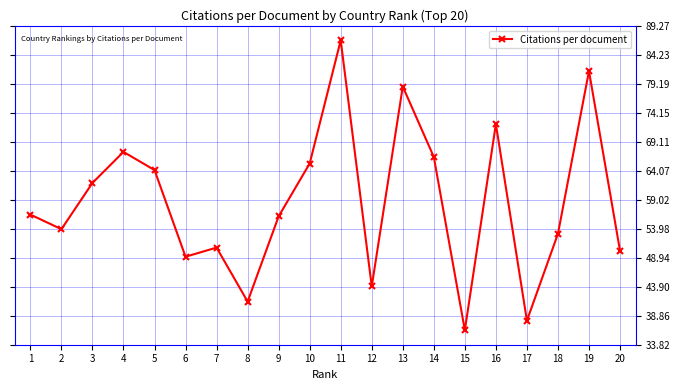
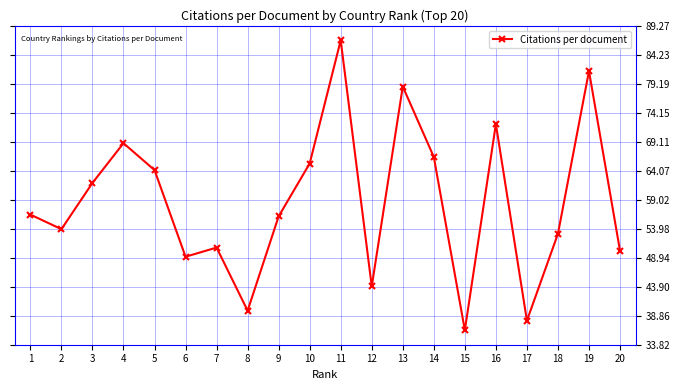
  {
    "1": 56,
    "2": 54,
    "3": 62,
-   "4": 67,
+   "4": 69,
    "5": 64,
    "6": 49,
    "7": 51,
-   "8": 41,
+   "8": 40,
    "9": 56,
    "10": 65,
    "11": 87,
    "12": 44,
    "13": 79,
    "14": 66,
    "15": 36,
    "16": 72,
    "17": 38,
    "18": 53,
    "19": 81,
    "20": 50
  }
